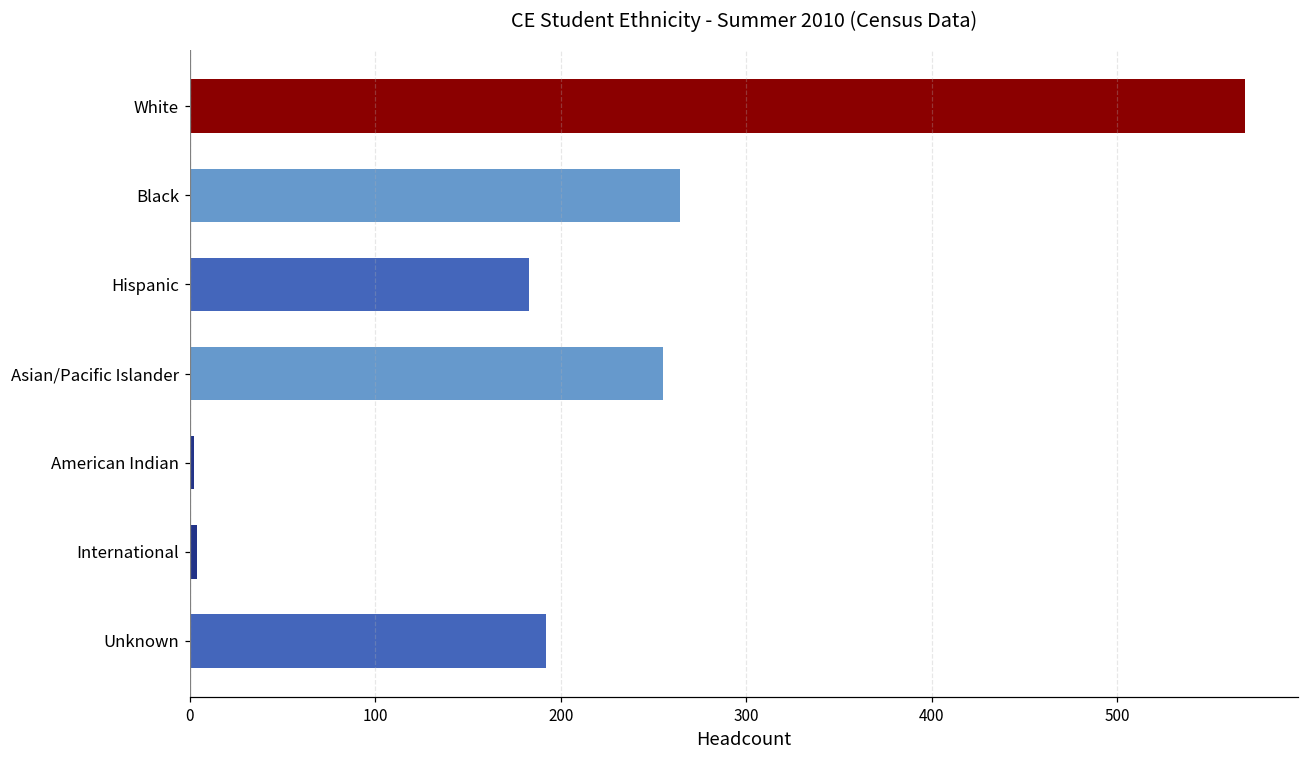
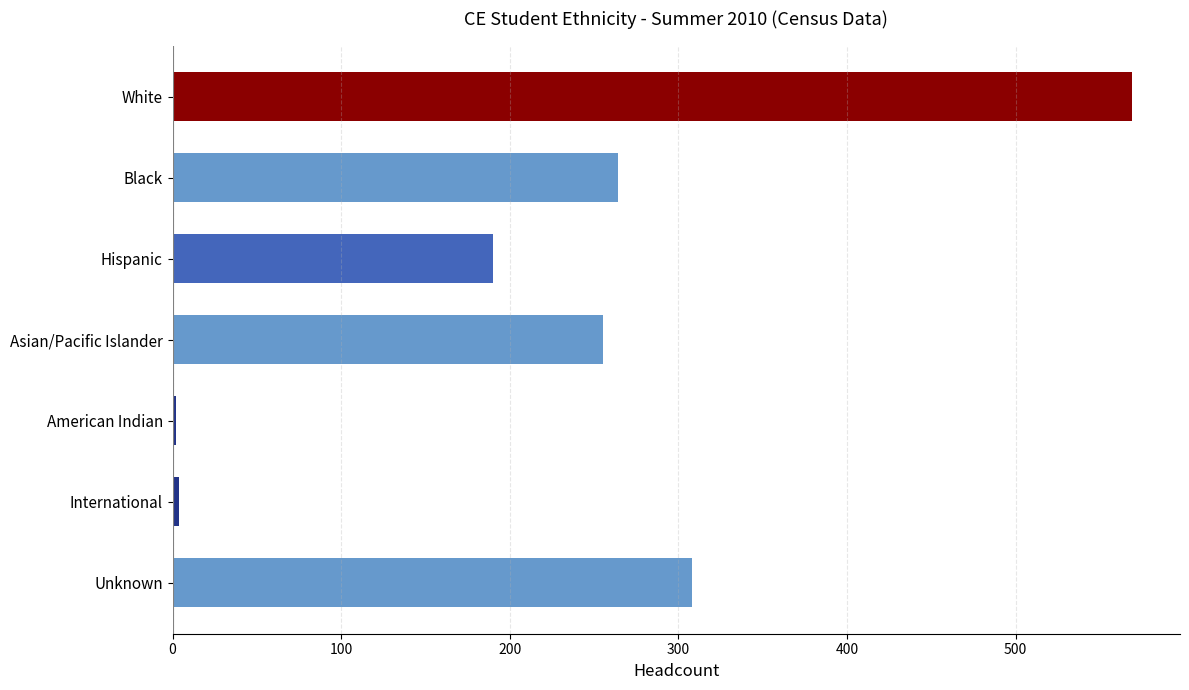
  {
    "White": 569,
    "Black": 264,
-   "Hispanic": 183,
+   "Hispanic": 190,
    "Asian/Pacific Islander": 255,
    "American Indian": 2,
    "International": 4,
-   "Unknown": 192
+   "Unknown": 308
  }
